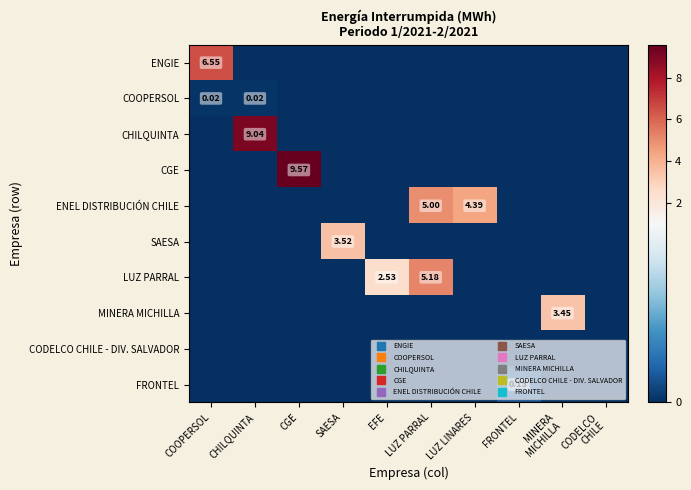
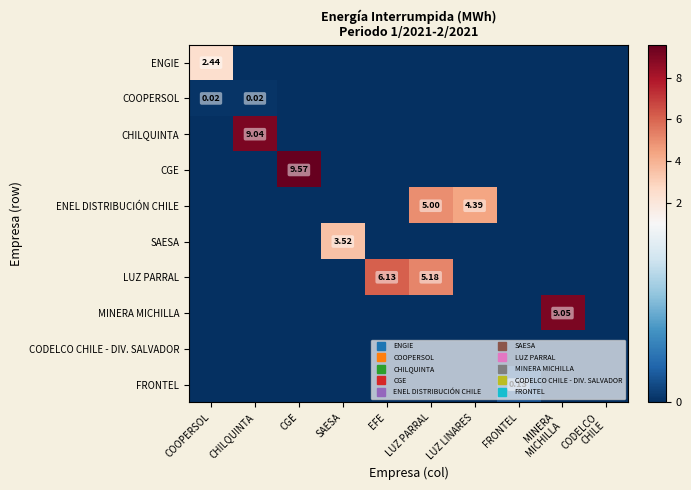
  {
    "ENGIE": {
-     "COOPERSOL": 6.55
+     "COOPERSOL": 2.44
    },
    "LUZ PARRAL": {
-     "EFE": 2.53
+     "EFE": 6.13
    },
    "MINERA MICHILLA": {
-     "MINERA MICHILLA": 3.45
+     "MINERA MICHILLA": 9.05
    }
  }
